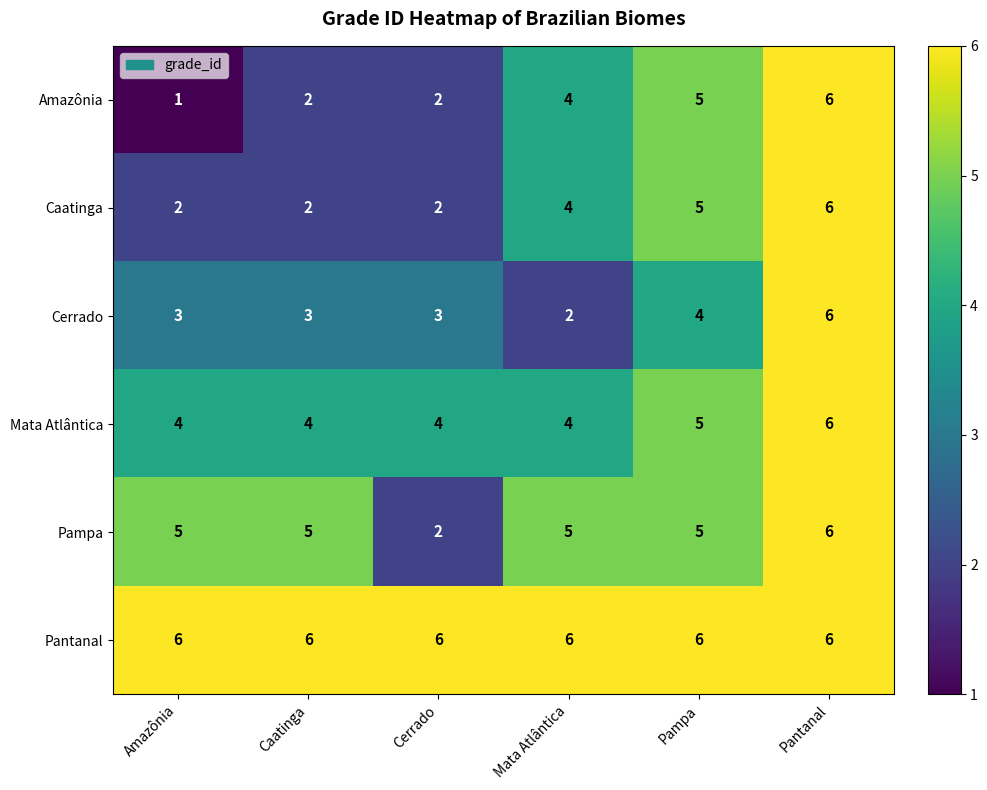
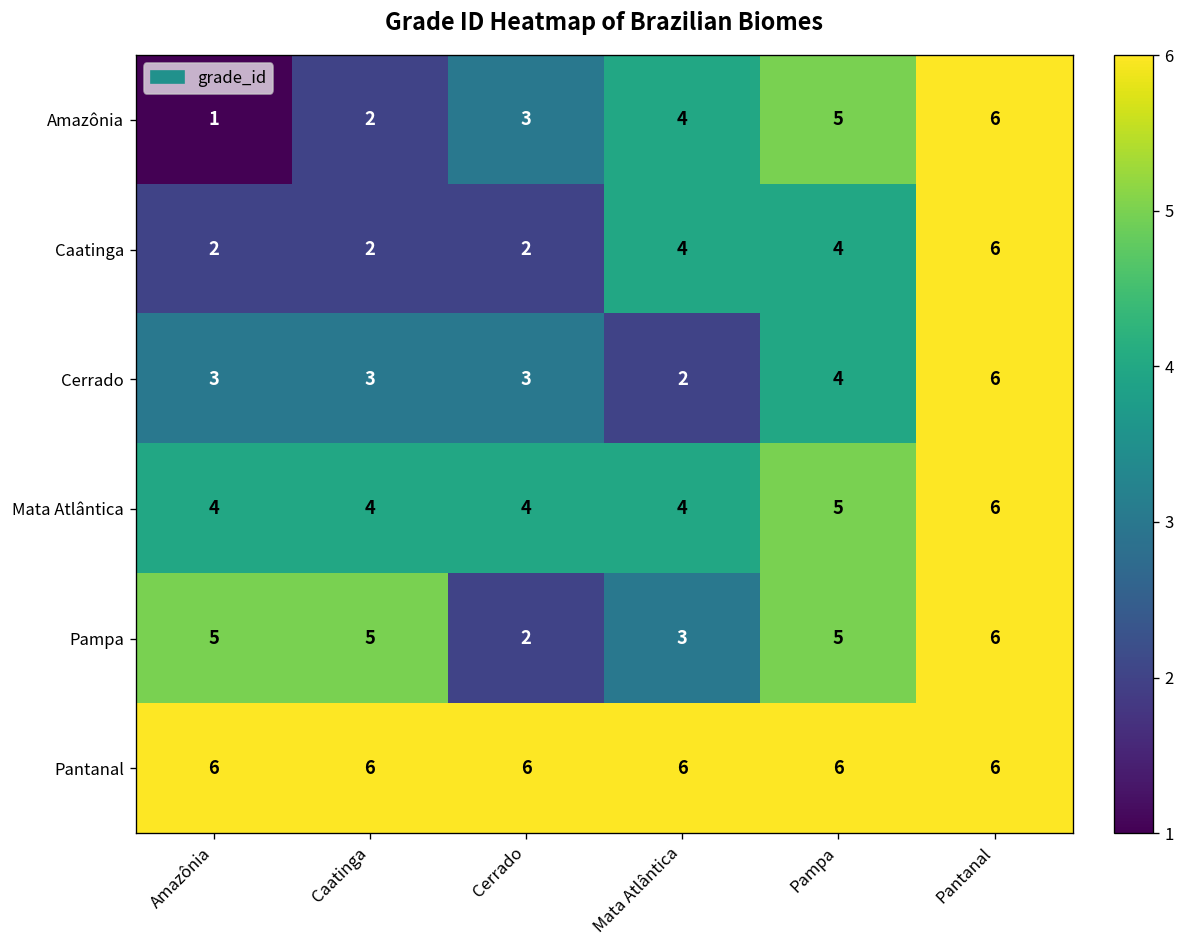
  {
    "Amazônia": {
      "Amazônia": 1,
      "Caatinga": 2,
-     "Cerrado": 2,
+     "Cerrado": 3,
      "Mata Atlântica": 4,
      "Pampa": 5,
      "Pantanal": 6
    },
    "Caatinga": {
      "Amazônia": 2,
      "Caatinga": 2,
      "Cerrado": 2,
      "Mata Atlântica": 4,
-     "Pampa": 5,
+     "Pampa": 4,
      "Pantanal": 6
    },
    "Cerrado": {
      "Amazônia": 3,
      "Caatinga": 3,
      "Cerrado": 3,
      "Mata Atlântica": 2,
      "Pampa": 4,
      "Pantanal": 6
    },
    "Mata Atlântica": {
      "Amazônia": 4,
      "Caatinga": 4,
      "Cerrado": 4,
      "Mata Atlântica": 4,
      "Pampa": 5,
      "Pantanal": 6
    },
    "Pampa": {
      "Amazônia": 5,
      "Caatinga": 5,
      "Cerrado": 2,
-     "Mata Atlântica": 5,
+     "Mata Atlântica": 3,
      "Pampa": 5,
      "Pantanal": 6
    },
    "Pantanal": {
      "Amazônia": 6,
      "Caatinga": 6,
      "Cerrado": 6,
      "Mata Atlântica": 6,
      "Pampa": 6,
      "Pantanal": 6
    }
  }
